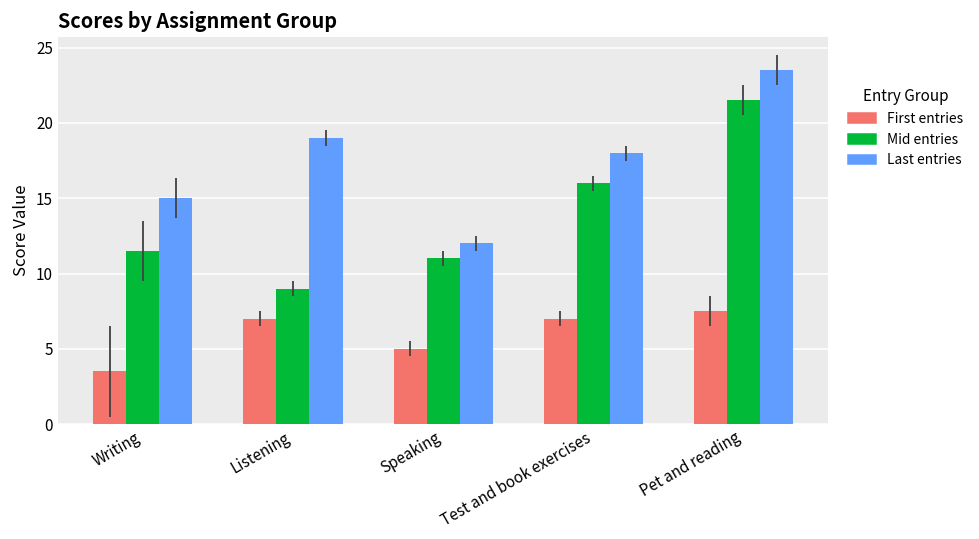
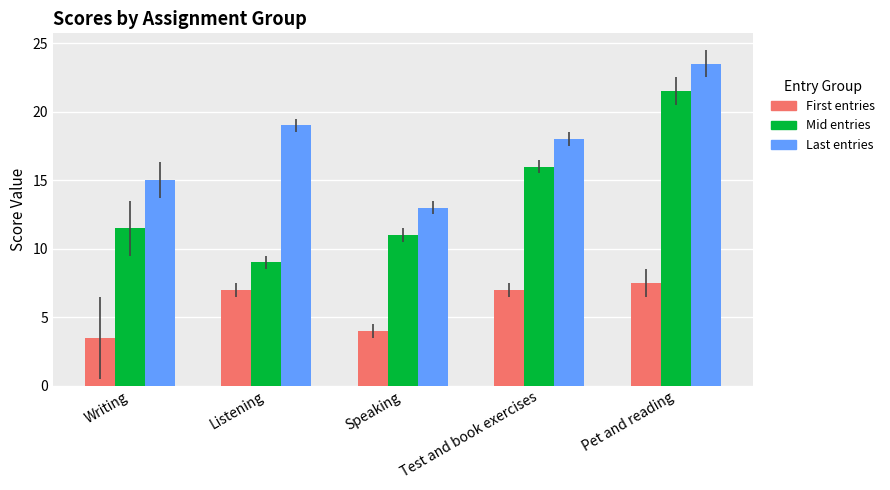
  {
    "First entries": {
      "Writing": 3.5,
      "Listening": 7,
-     "Speaking": 5,
+     "Speaking": 4,
      "Test and book exercises": 7,
      "Pet and reading": 7.5
    },
    "Mid entries": {
      "Writing": 11.5,
      "Listening": 9,
      "Speaking": 11,
      "Test and book exercises": 16,
      "Pet and reading": 21.5
    },
    "Last entries": {
      "Writing": 15,
      "Listening": 19,
-     "Speaking": 12,
+     "Speaking": 13,
      "Test and book exercises": 18,
      "Pet and reading": 23.5
    }
  }
